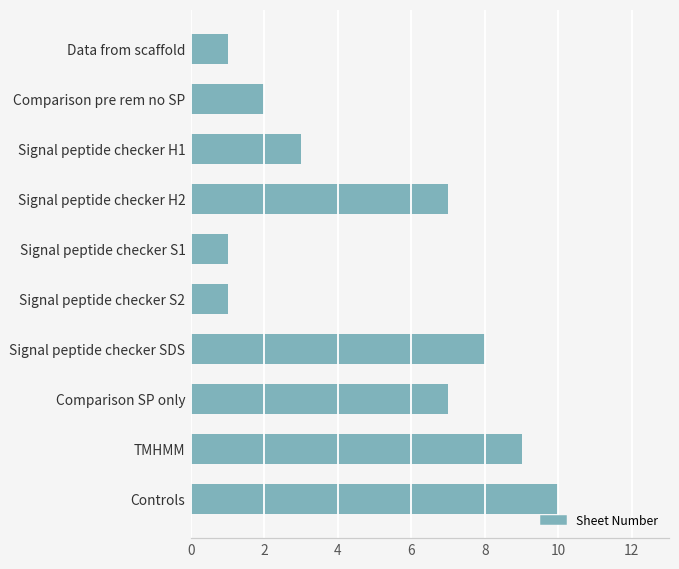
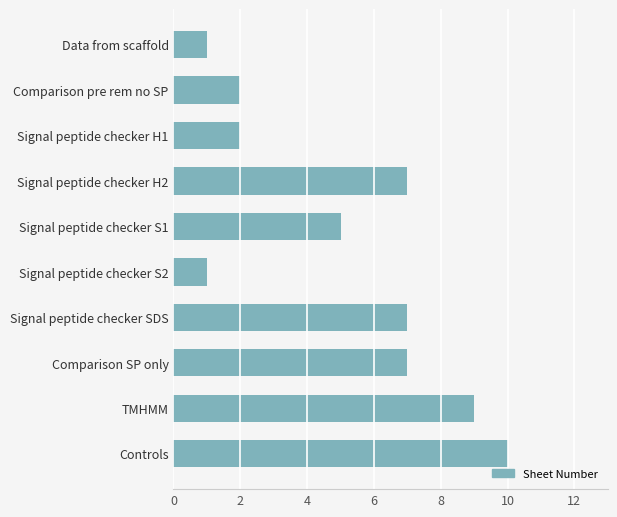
  {
    "Data from scaffold": 1,
    "Comparison pre rem no SP": 2,
-   "Signal peptide checker H1": 3,
+   "Signal peptide checker H1": 2,
    "Signal peptide checker H2": 7,
-   "Signal peptide checker S1": 1,
+   "Signal peptide checker S1": 5,
    "Signal peptide checker S2": 1,
-   "Signal peptide checker SDS": 8,
+   "Signal peptide checker SDS": 7,
    "Comparison SP only": 7,
    "TMHMM": 9,
    "Controls": 10
  }
